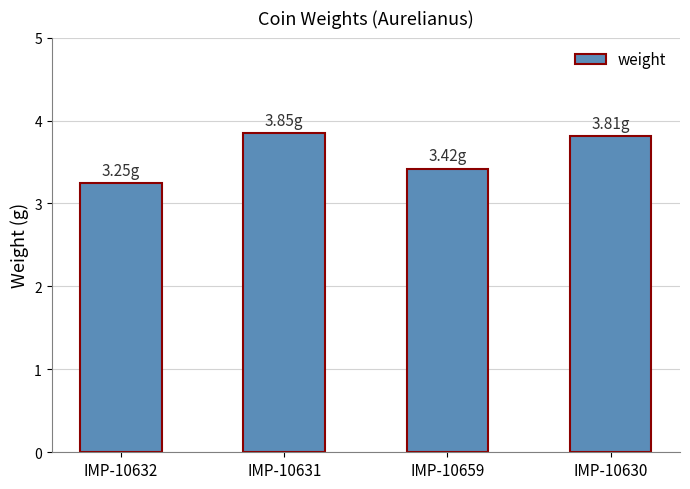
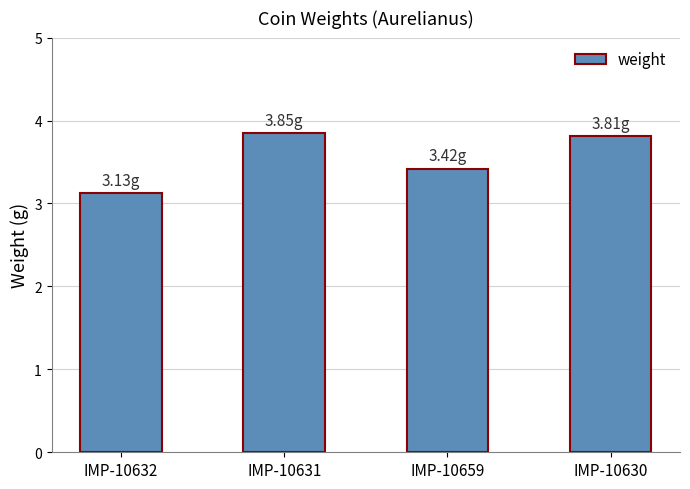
  {
-   "IMP-10632": "3.25g",
+   "IMP-10632": "3.13g",
    "IMP-10631": "3.85g",
    "IMP-10659": "3.42g",
    "IMP-10630": "3.81g"
  }
